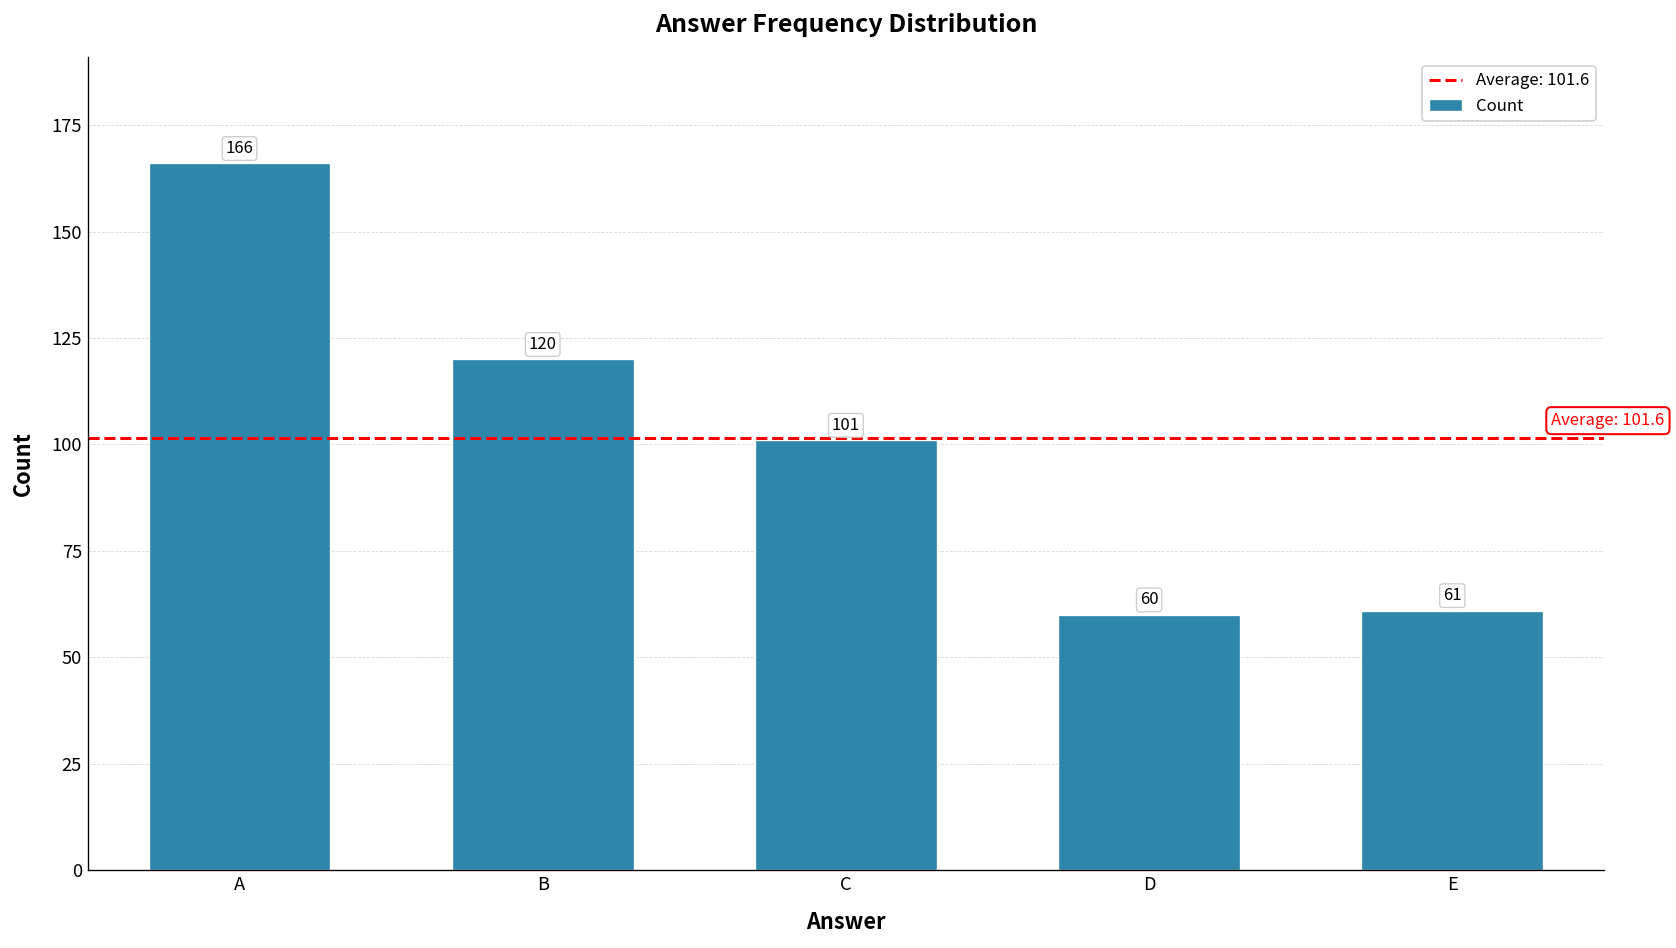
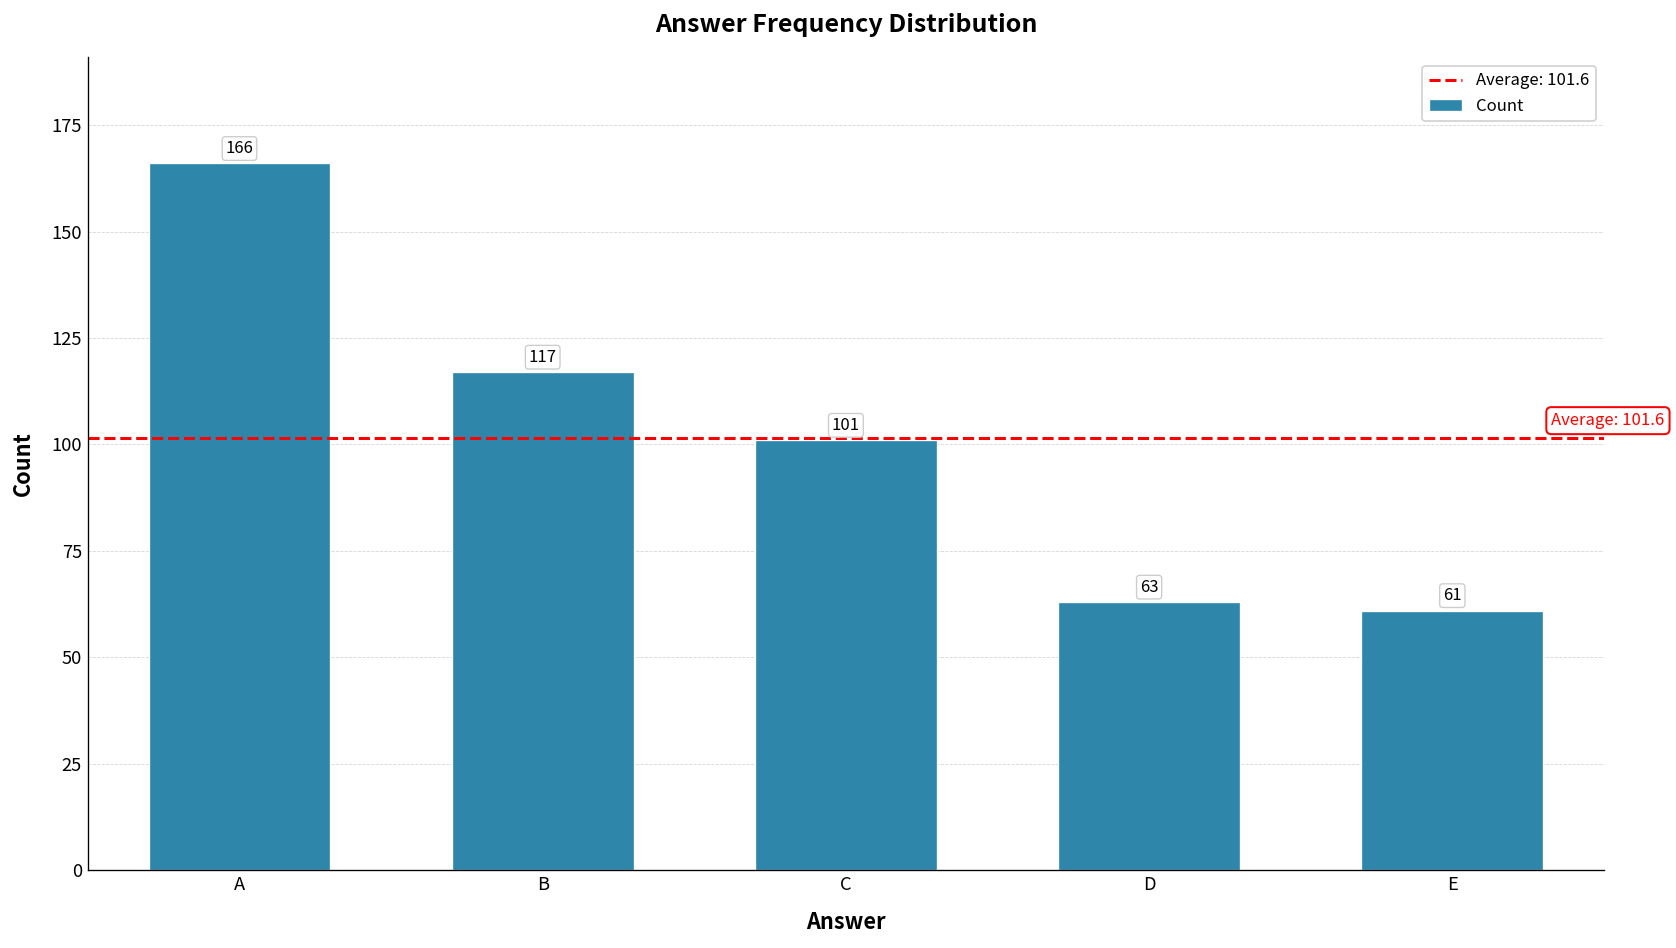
  {
-   "B": 120,
-   "D": 60
+   "B": 117,
+   "D": 63
  }
